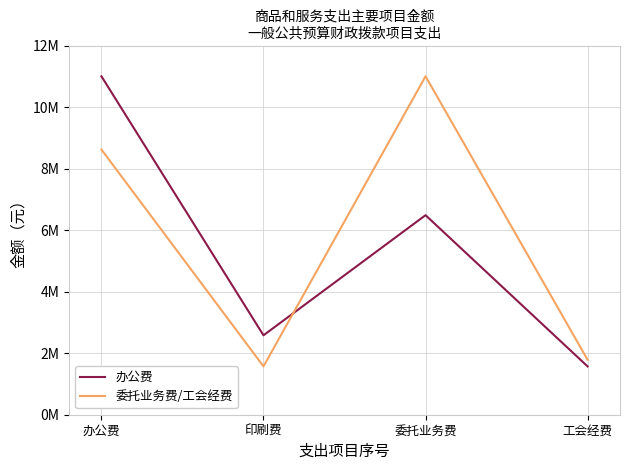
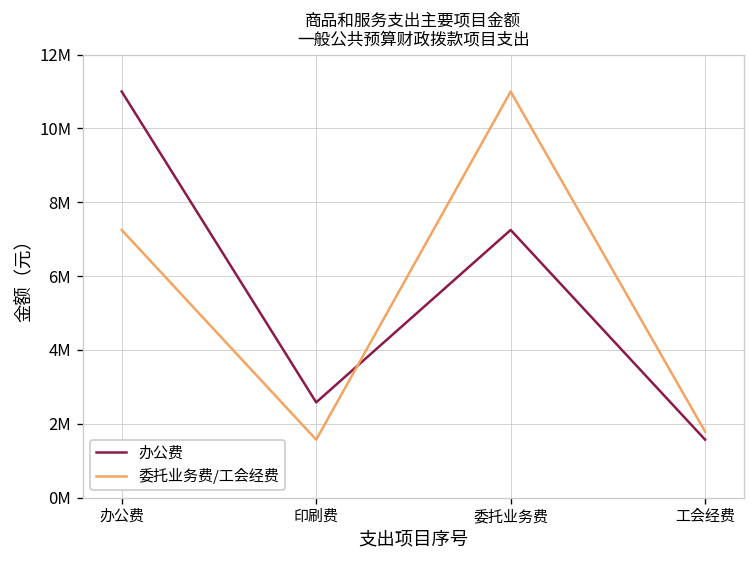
  {
    "办公费": {
      "办公费": 11000000,
      "印刷费": 2600000,
-     "委托业务费": 6500000,
+     "委托业务费": 7300000,
      "工会经费": 1600000
    },
    "委托业务费/工会经费": {
-     "办公费": 8600000,
+     "办公费": 7300000,
      "印刷费": 1600000,
      "委托业务费": 11000000,
      "工会经费": 1800000
    }
  }
